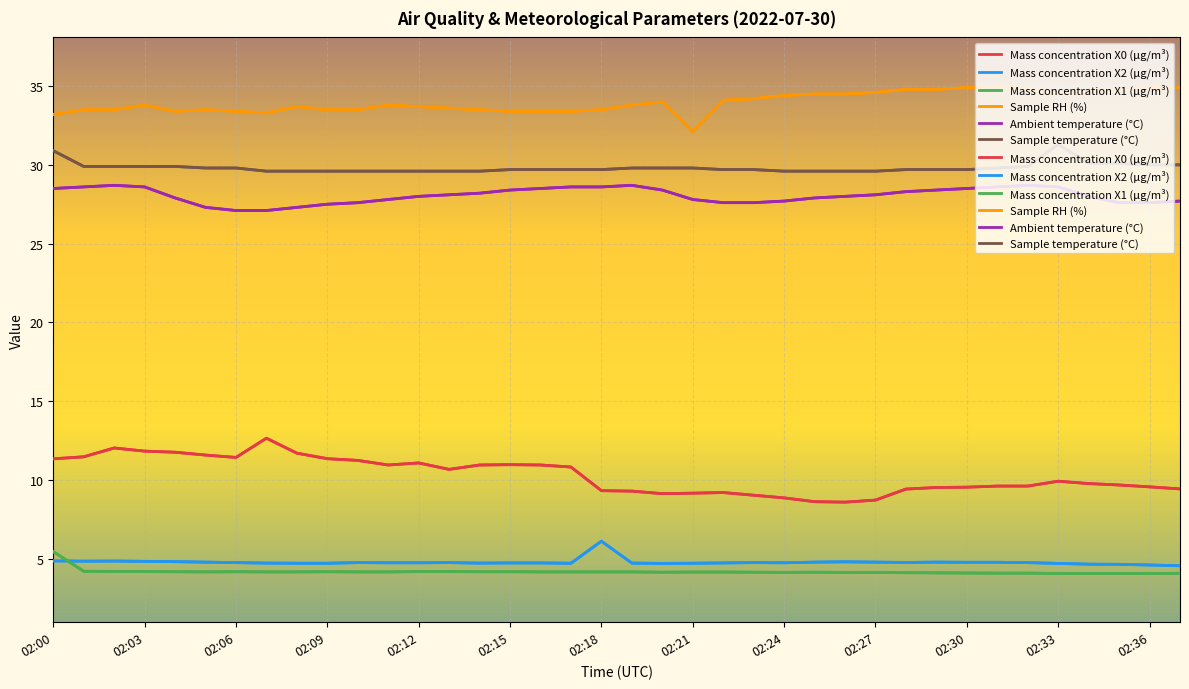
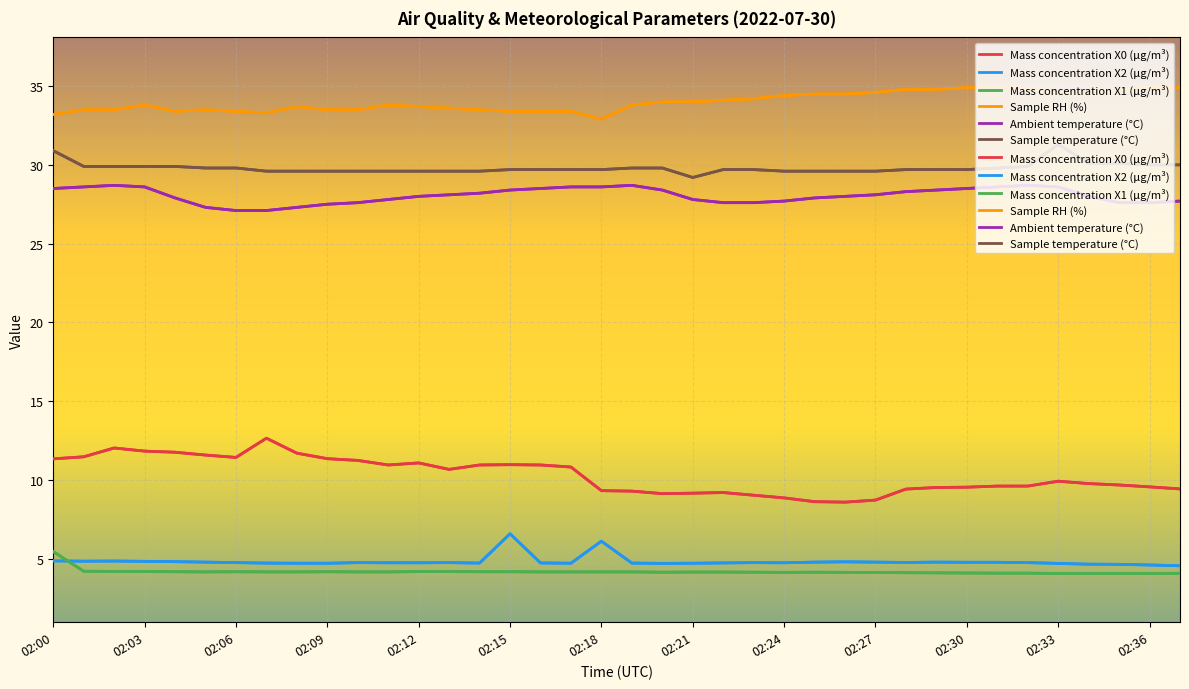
  {
    "Mass concentration X0 (μg/m³)": {
      "02:00": 11.3,
      "02:03": 11.8,
      "02:06": 11.4,
      "02:09": 11.3,
      "02:12": 11.1,
      "02:15": 11.0,
      "02:18": 9.3,
      "02:21": 9.2,
      "02:24": 8.9,
      "02:27": 8.7,
      "02:30": 9.5,
      "02:33": 9.9,
      "02:36": 9.6
    },
    "Mass concentration X2 (μg/m³)": {
      "02:00": 4.9,
      "02:03": 4.8,
      "02:06": 4.7,
      "02:09": 4.7,
      "02:12": 4.7,
-     "02:15": 4.7,
+     "02:15": 6.6,
      "02:18": 6.1,
      "02:21": 4.7,
      "02:24": 4.7,
      "02:27": 4.8,
      "02:30": 4.8,
      "02:33": 4.7,
      "02:36": 4.6
    },
    "Mass concentration X1 (μg/m³)": {
      "02:00": 5.4,
      "02:03": 4.2,
      "02:06": 4.2,
      "02:09": 4.2,
      "02:12": 4.2,
      "02:15": 4.2,
      "02:18": 4.2,
      "02:21": 4.1,
      "02:24": 4.1,
      "02:27": 4.1,
      "02:30": 4.1,
      "02:33": 4.1,
      "02:36": 4.1
    },
    "Sample RH (%)": {
      "02:00": 33.2,
      "02:03": 33.8,
      "02:06": 33.4,
      "02:09": 33.5,
      "02:12": 33.7,
      "02:15": 33.4,
-     "02:18": 33.5,
-     "02:21": 32.1,
+     "02:18": 32.9,
+     "02:21": 34.0,
      "02:24": 34.4,
      "02:27": 34.6,
      "02:30": 34.9
    },
    "Ambient temperature (°C)": {
      "02:00": 28.5,
      "02:03": 28.6,
      "02:06": 27.1,
      "02:09": 27.5,
      "02:12": 28.0,
      "02:15": 28.4,
      "02:18": 28.6,
      "02:21": 27.8,
      "02:24": 27.7,
      "02:27": 28.1,
      "02:30": 28.5
    },
    "Sample temperature (°C)": {
      "02:00": 30.9,
      "02:03": 29.9,
      "02:06": 29.8,
      "02:09": 29.6,
      "02:12": 29.6,
      "02:15": 29.7,
      "02:18": 29.7,
-     "02:21": 29.8,
+     "02:21": 29.2,
      "02:24": 29.6,
      "02:27": 29.6,
      "02:30": 29.7
    }
  }
